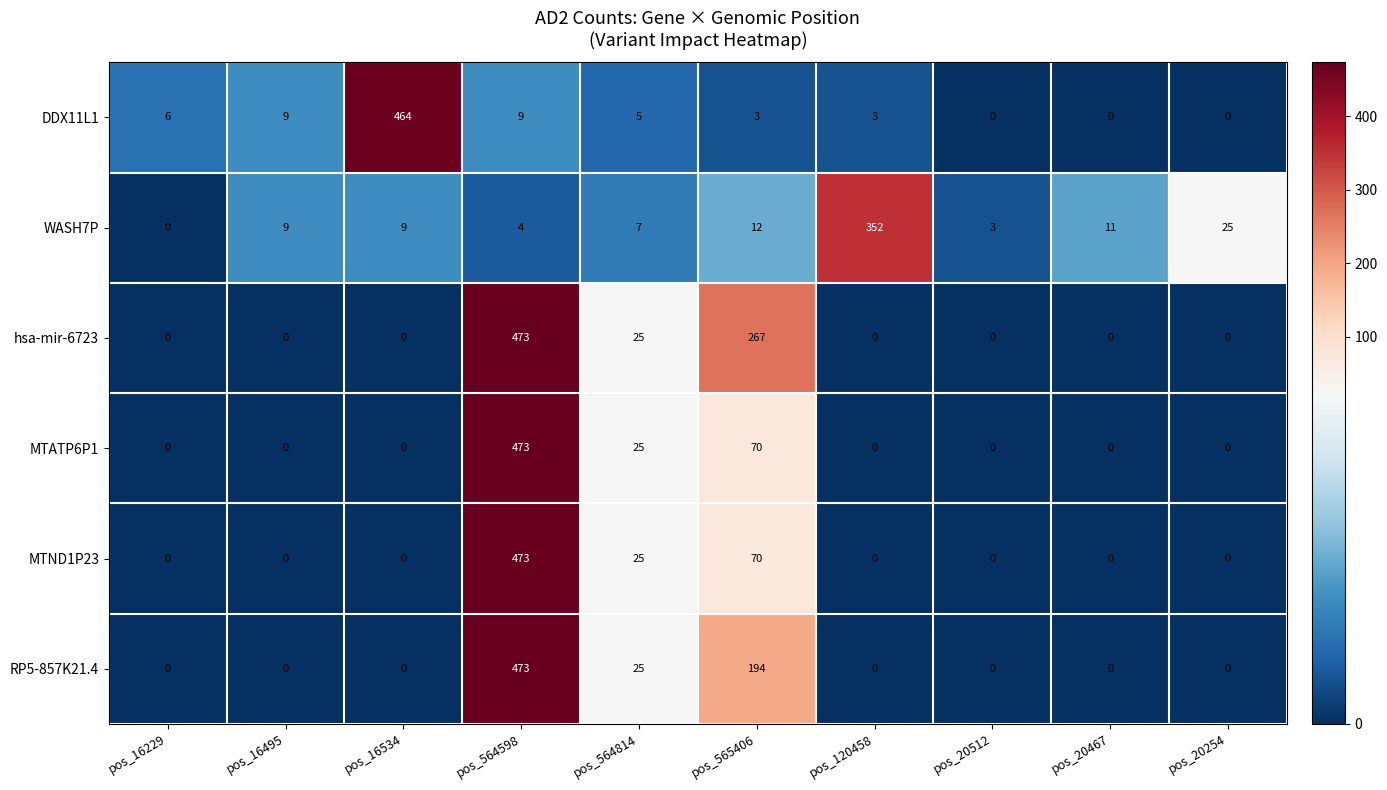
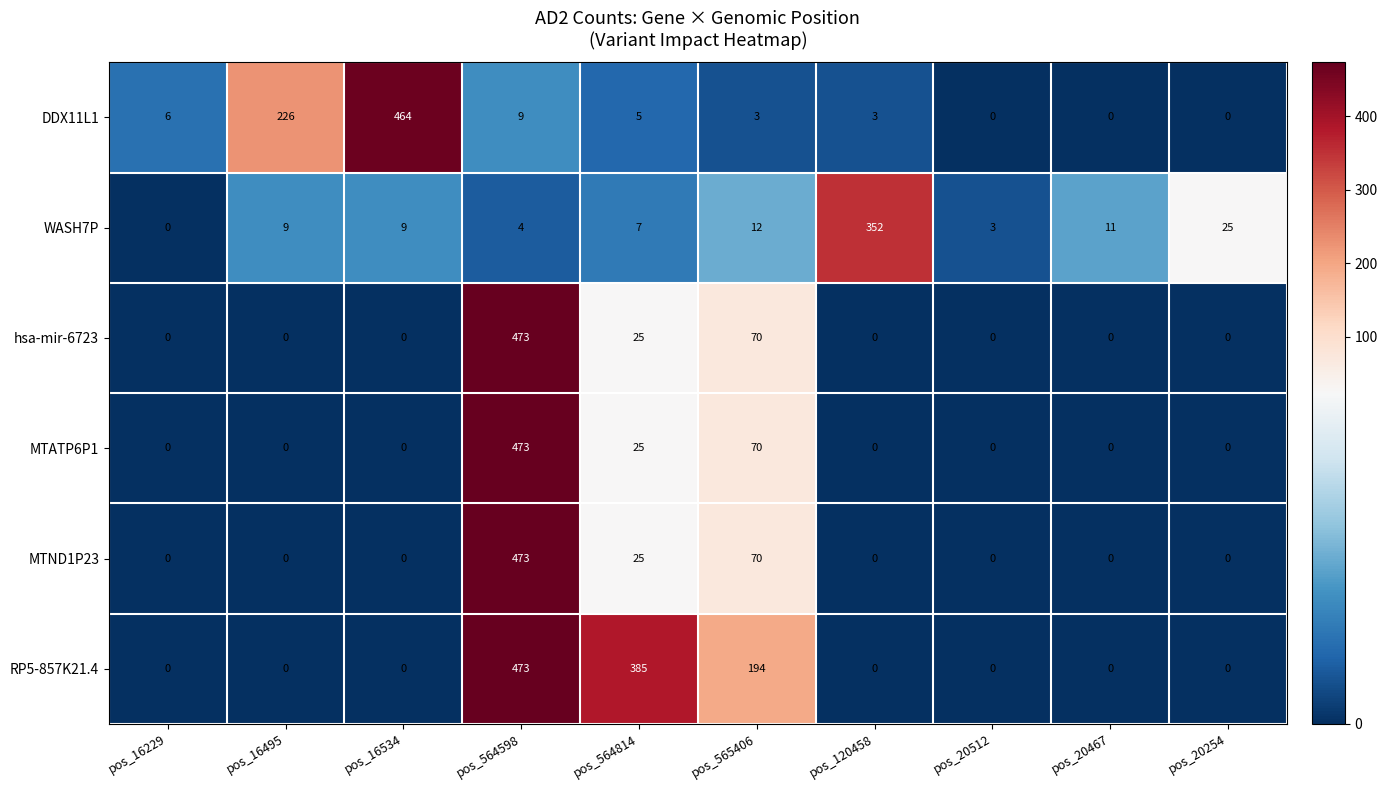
  {
    "DDX11L1": {
      "pos_16229": 6,
-     "pos_16495": 9,
+     "pos_16495": 226,
      "pos_16534": 464,
      "pos_564598": 9,
      "pos_564814": 5,
      "pos_565406": 3,
      "pos_120458": 3,
      "pos_20512": 0,
      "pos_20467": 0,
      "pos_20254": 0
    },
    "WASH7P": {
      "pos_16229": 0,
      "pos_16495": 9,
      "pos_16534": 9,
      "pos_564598": 4,
      "pos_564814": 7,
      "pos_565406": 12,
      "pos_120458": 352,
      "pos_20512": 3,
      "pos_20467": 11,
      "pos_20254": 25
    },
    "hsa-mir-6723": {
      "pos_16229": 0,
      "pos_16495": 0,
      "pos_16534": 0,
      "pos_564598": 473,
      "pos_564814": 25,
-     "pos_565406": 267,
+     "pos_565406": 70,
      "pos_120458": 0,
      "pos_20512": 0,
      "pos_20467": 0,
      "pos_20254": 0
    },
    "MTATP6P1": {
      "pos_16229": 0,
      "pos_16495": 0,
      "pos_16534": 0,
      "pos_564598": 473,
      "pos_564814": 25,
      "pos_565406": 70,
      "pos_120458": 0,
      "pos_20512": 0,
      "pos_20467": 0,
      "pos_20254": 0
    },
    "MTND1P23": {
      "pos_16229": 0,
      "pos_16495": 0,
      "pos_16534": 0,
      "pos_564598": 473,
      "pos_564814": 25,
      "pos_565406": 70,
      "pos_120458": 0,
      "pos_20512": 0,
      "pos_20467": 0,
      "pos_20254": 0
    },
    "RP5-857K21.4": {
      "pos_16229": 0,
      "pos_16495": 0,
      "pos_16534": 0,
      "pos_564598": 473,
-     "pos_564814": 25,
+     "pos_564814": 385,
      "pos_565406": 194,
      "pos_120458": 0,
      "pos_20512": 0,
      "pos_20467": 0,
      "pos_20254": 0
    }
  }
